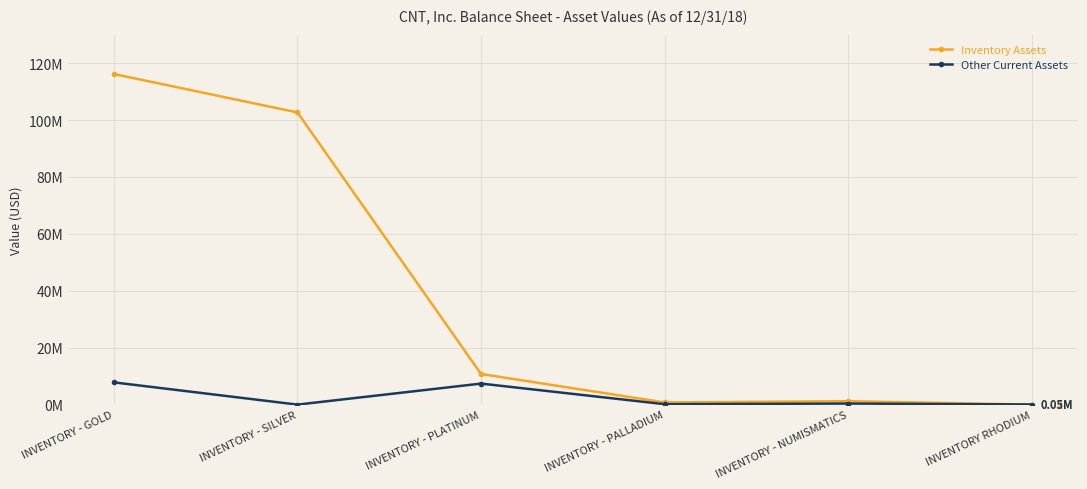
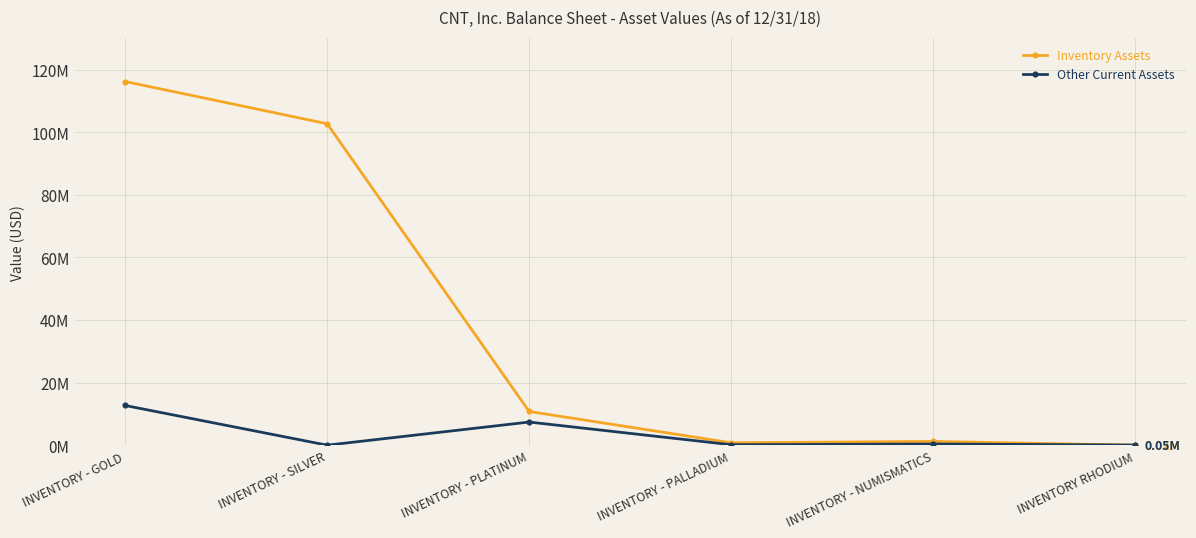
  {
    "Inventory Assets": {
      "INVENTORY - GOLD": 116000000,
      "INVENTORY - SILVER": 103000000,
      "INVENTORY - PLATINUM": 11000000
    },
    "Other Current Assets": {
-     "INVENTORY - GOLD": 8000000,
+     "INVENTORY - GOLD": 13000000,
      "INVENTORY - SILVER": 0,
      "INVENTORY - PLATINUM": 7000000
    }
  }
